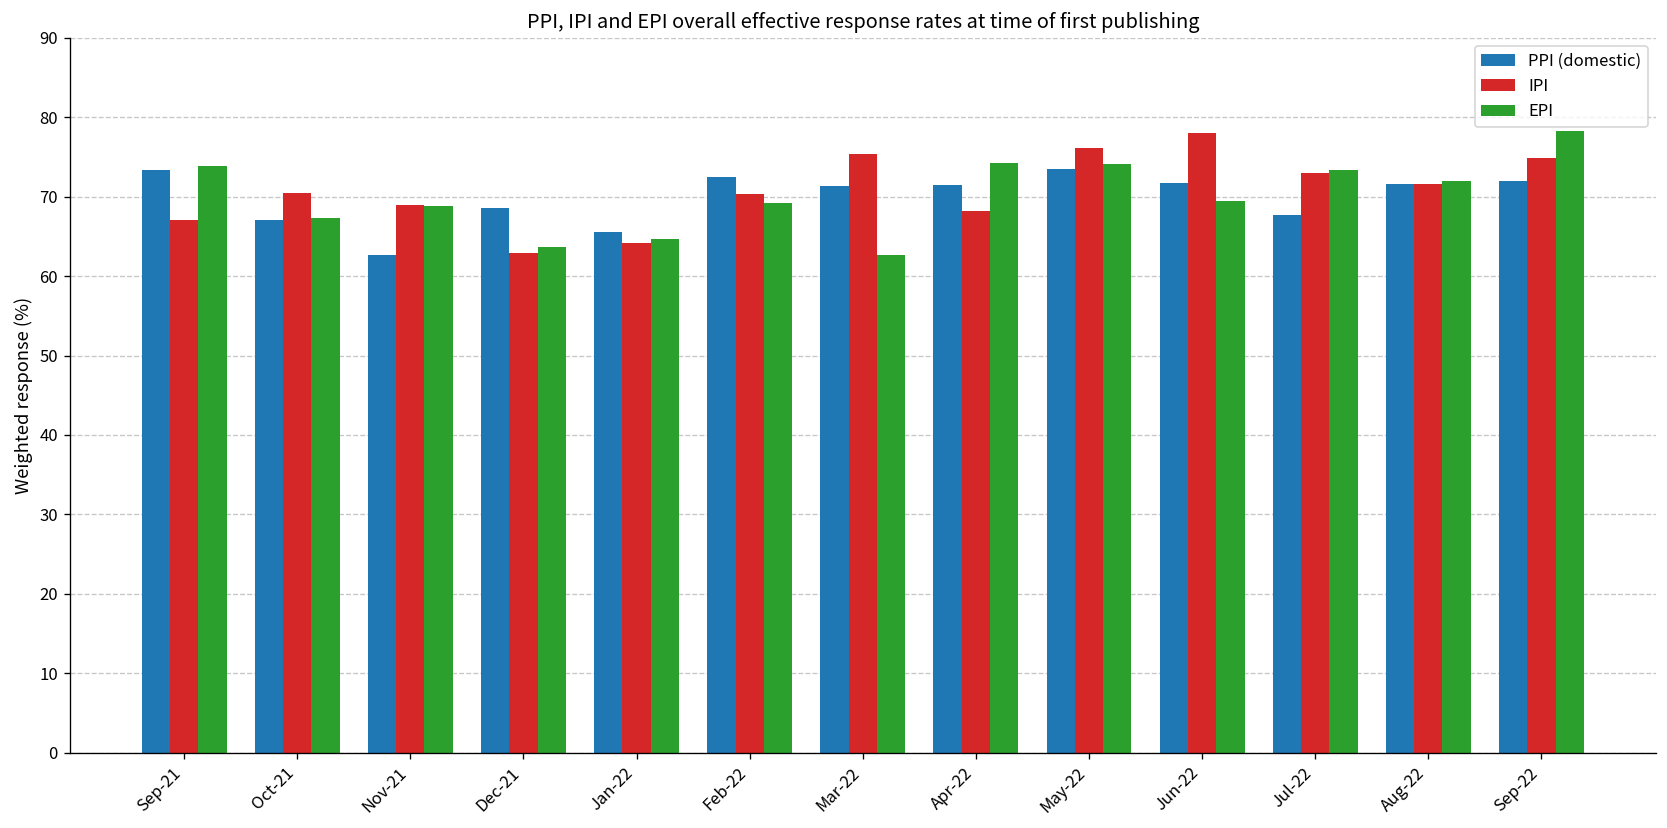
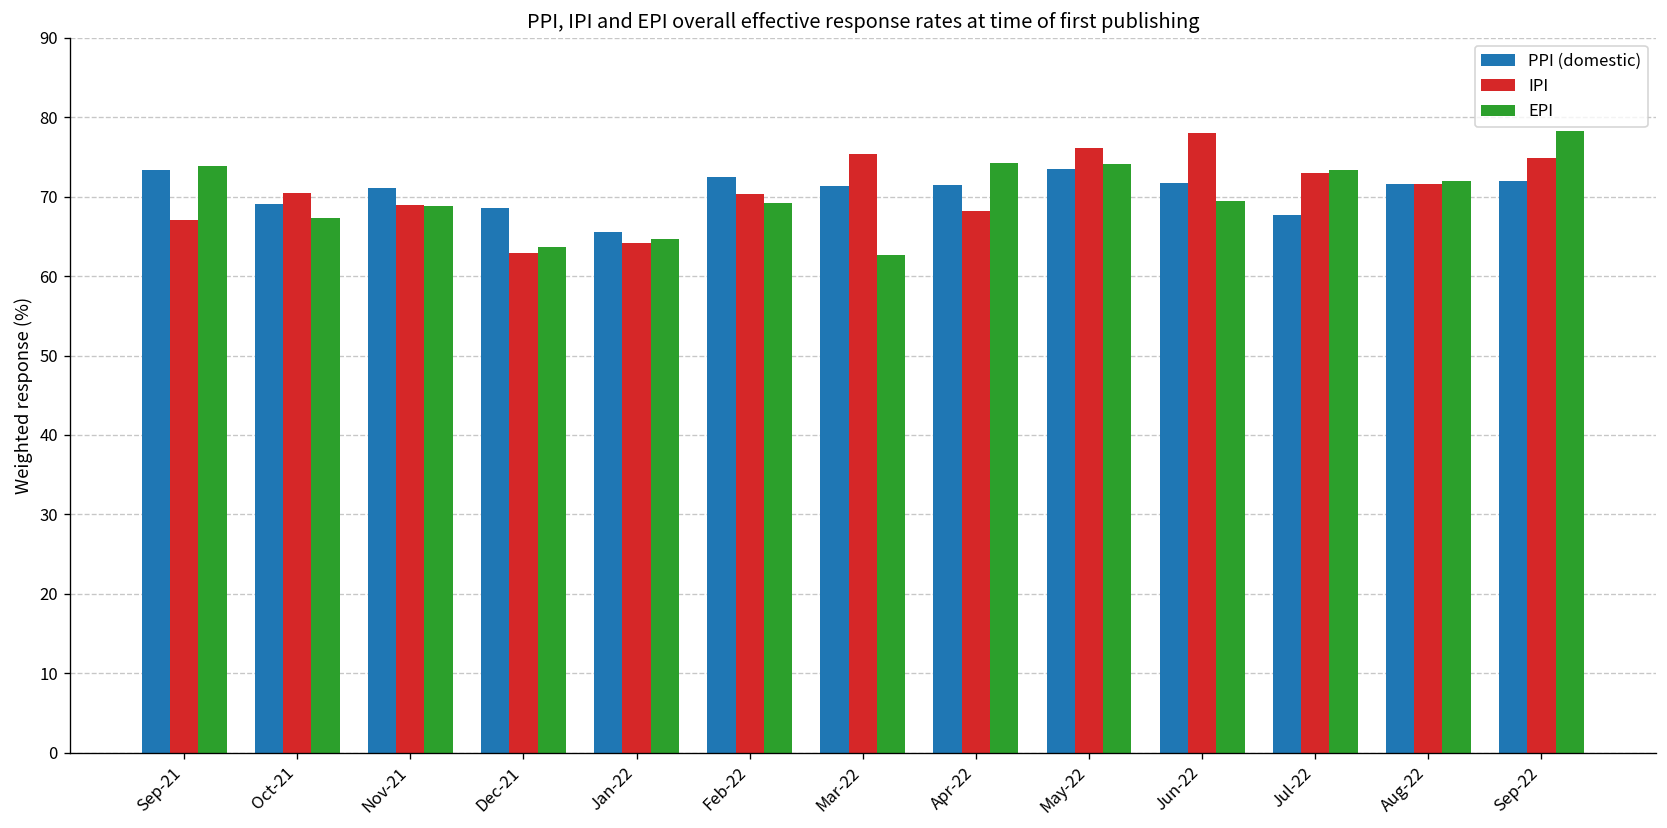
  {
    "PPI (domestic)": {
      "Sep-21": 73,
-     "Oct-21": 67,
-     "Nov-21": 63,
+     "Oct-21": 69,
+     "Nov-21": 71,
      "Dec-21": 69,
      "Jan-22": 66,
      "Feb-22": 72,
      "Mar-22": 71,
      "Apr-22": 71,
      "May-22": 74,
      "Jun-22": 72,
      "Jul-22": 68,
      "Aug-22": 72,
      "Sep-22": 72
    },
    "IPI": {
      "Sep-21": 67,
      "Oct-21": 71,
      "Nov-21": 69,
      "Dec-21": 63,
      "Jan-22": 64,
      "Feb-22": 70,
      "Mar-22": 75,
      "Apr-22": 68,
      "May-22": 76,
      "Jun-22": 78,
      "Jul-22": 73,
      "Aug-22": 72,
      "Sep-22": 75
    },
    "EPI": {
      "Sep-21": 74,
      "Oct-21": 67,
      "Nov-21": 69,
      "Dec-21": 64,
      "Jan-22": 65,
      "Feb-22": 69,
      "Mar-22": 63,
      "Apr-22": 74,
      "May-22": 74,
      "Jun-22": 70,
      "Jul-22": 73,
      "Aug-22": 72,
      "Sep-22": 78
    }
  }
